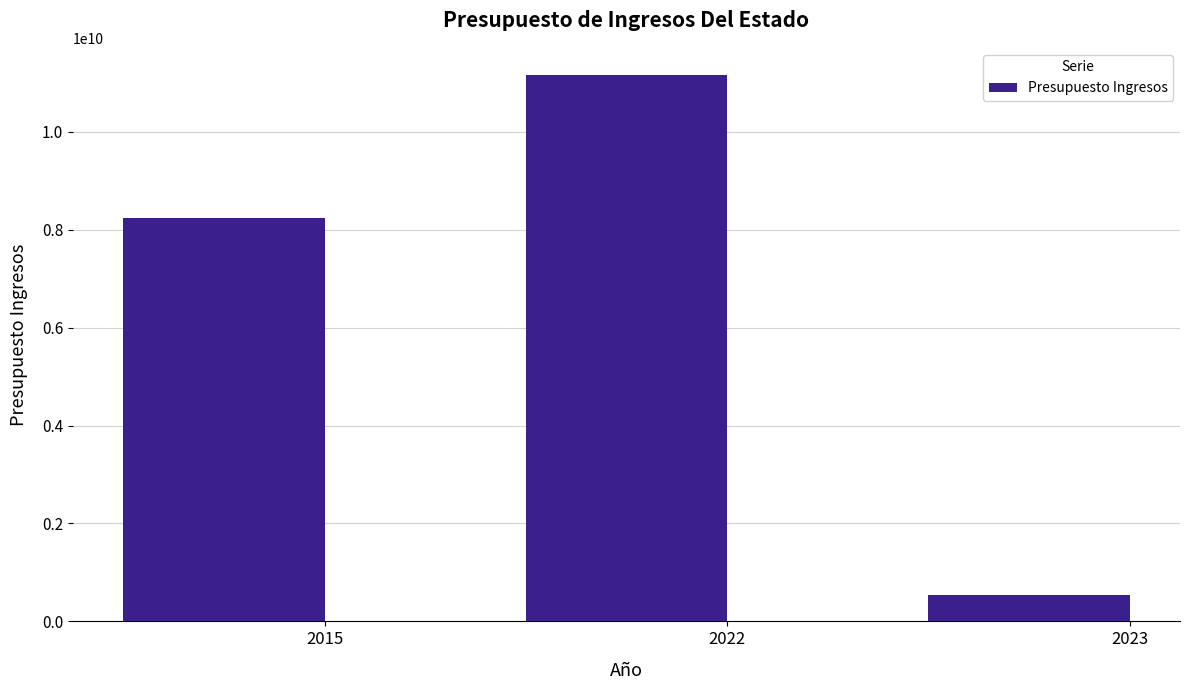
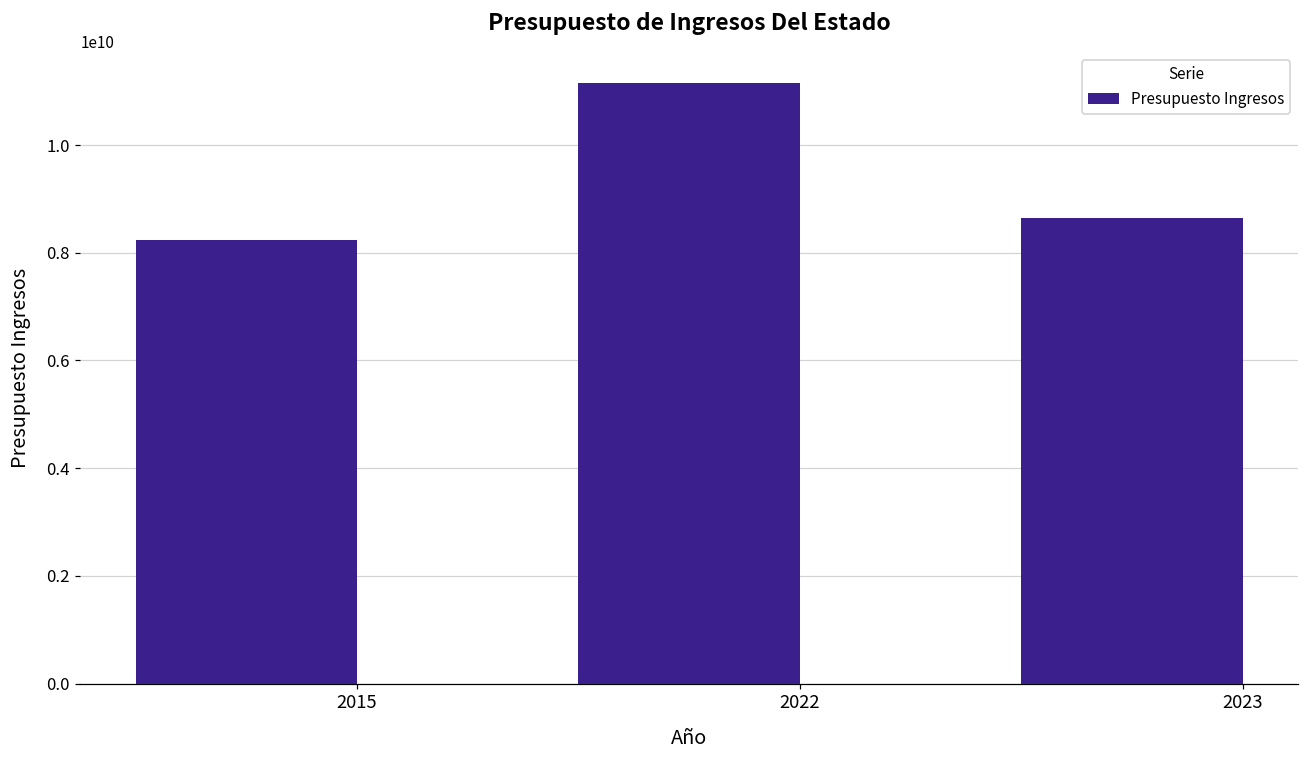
  {
    "2015": 8200000000,
    "2022": 11200000000,
-   "2023": 500000000
+   "2023": 8700000000
  }
